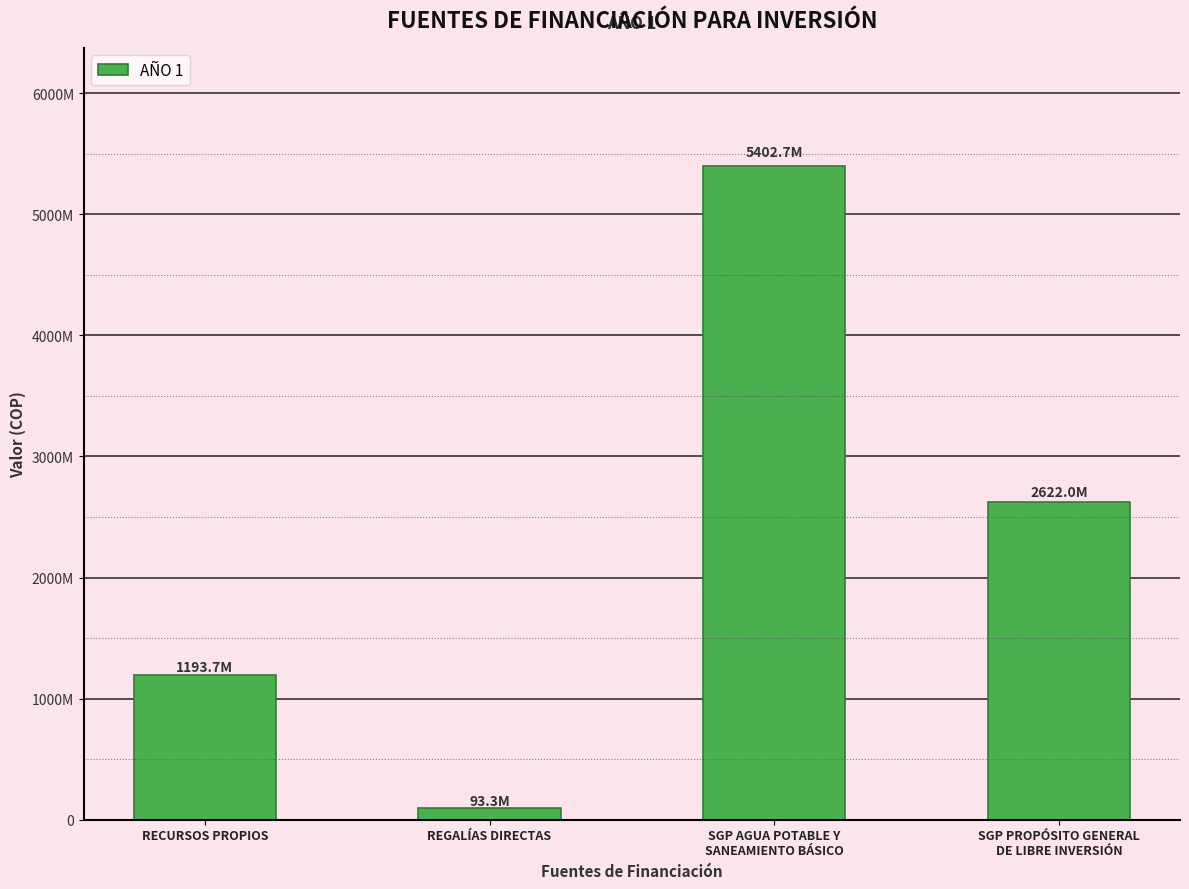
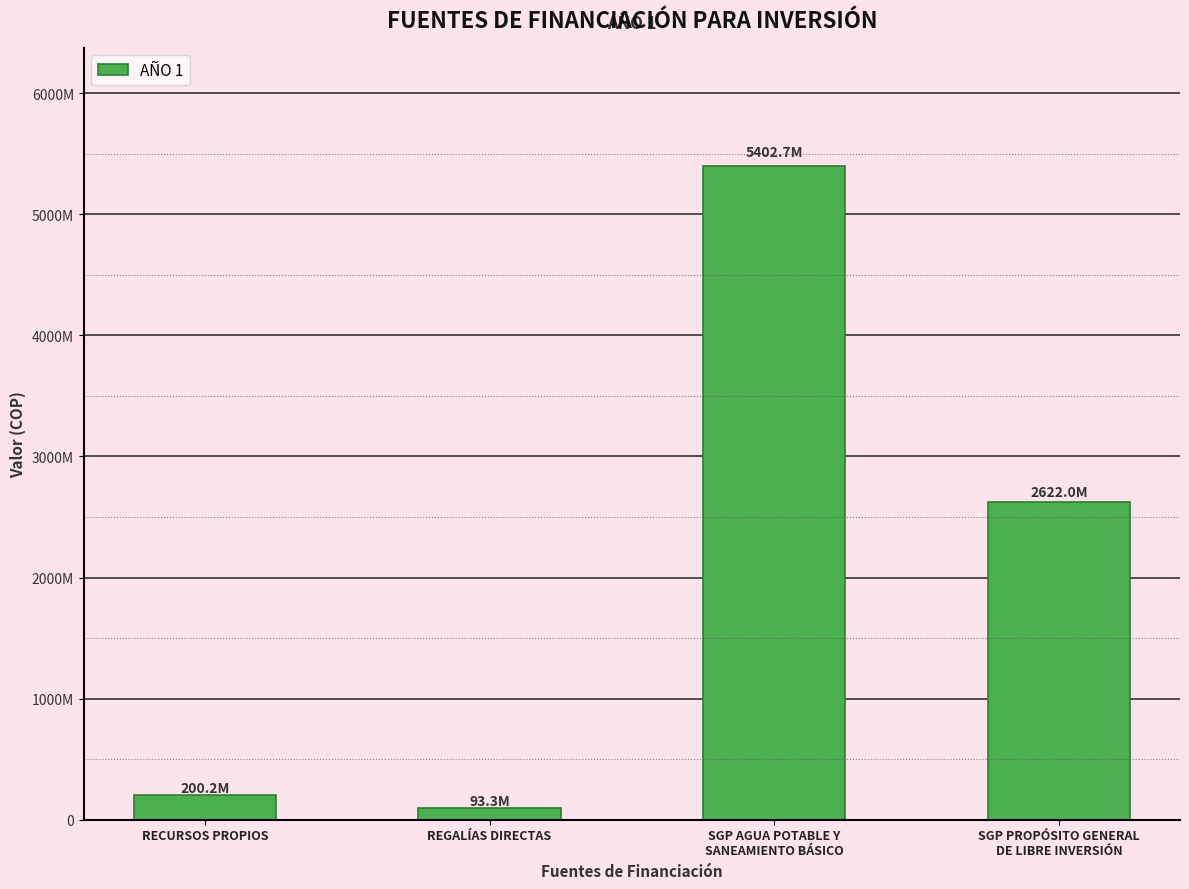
  {
-   "RECURSOS PROPIOS": "1193.7M",
+   "RECURSOS PROPIOS": "200.2M",
    "REGALÍAS DIRECTAS": "93.3M",
    "SGP AGUA POTABLE Y SANEAMIENTO BÁSICO": "5402.7M",
    "SGP PROPÓSITO GENERAL DE LIBRE INVERSIÓN": "2622.0M"
  }
